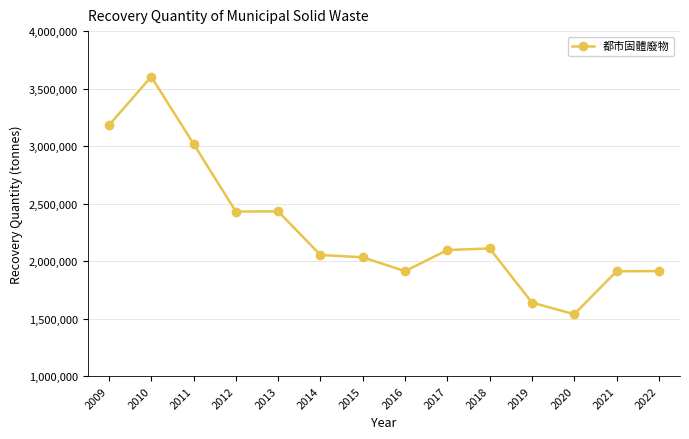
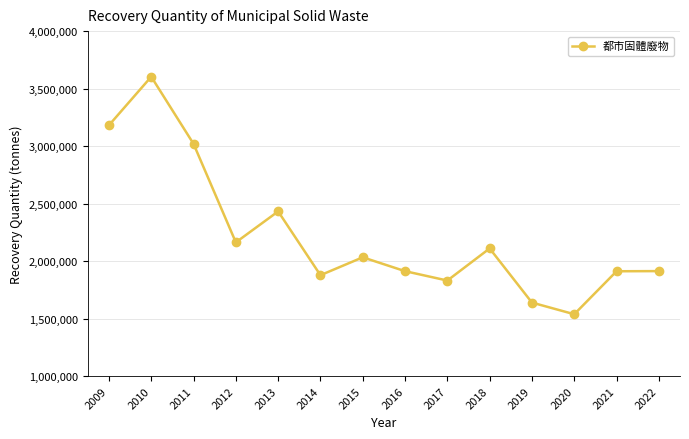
  {
    "2009": "3,180,000",
    "2010": "3,600,000",
    "2011": "3,020,000",
-   "2012": "2,430,000",
+   "2012": "2,160,000",
    "2013": "2,430,000",
-   "2014": "2,050,000",
+   "2014": "1,880,000",
    "2015": "2,030,000",
    "2016": "1,910,000",
-   "2017": "2,100,000",
+   "2017": "1,830,000",
    "2018": "2,110,000",
    "2019": "1,640,000",
    "2020": "1,540,000",
    "2021": "1,910,000",
    "2022": "1,910,000"
  }
